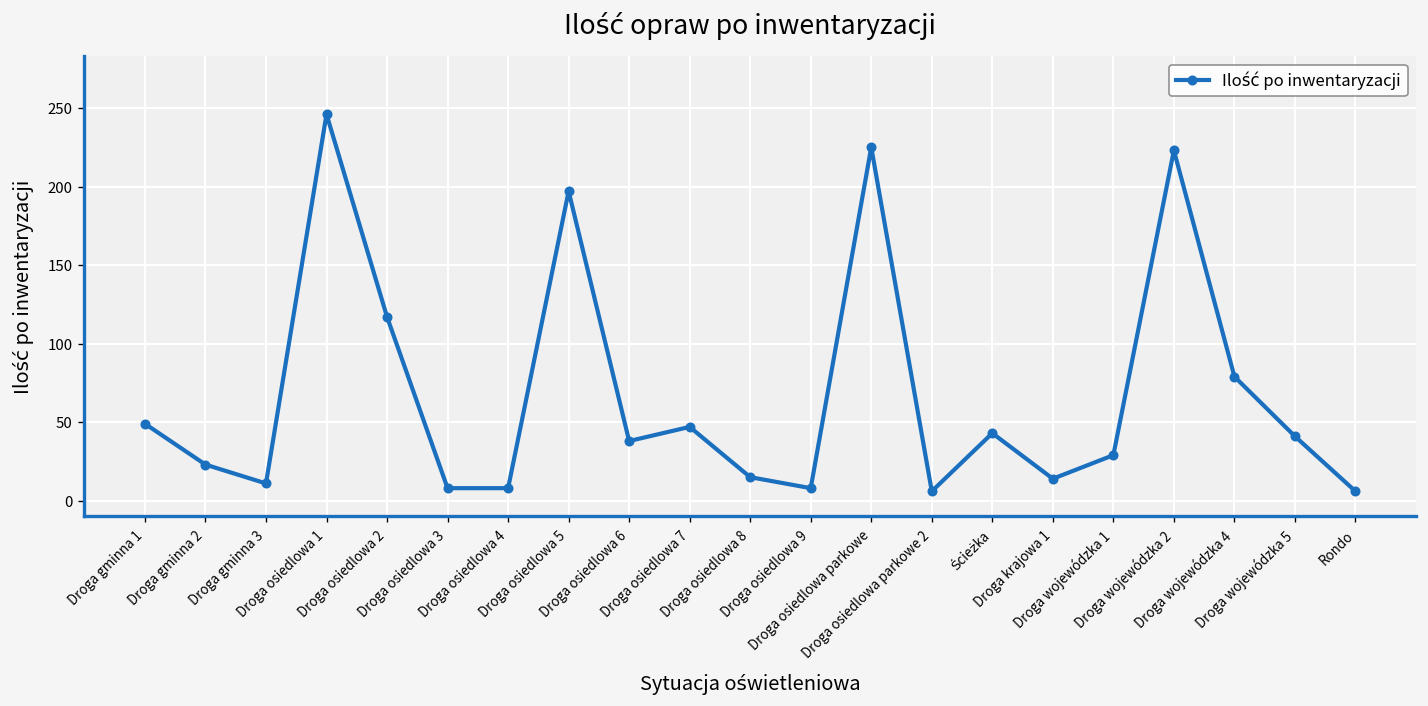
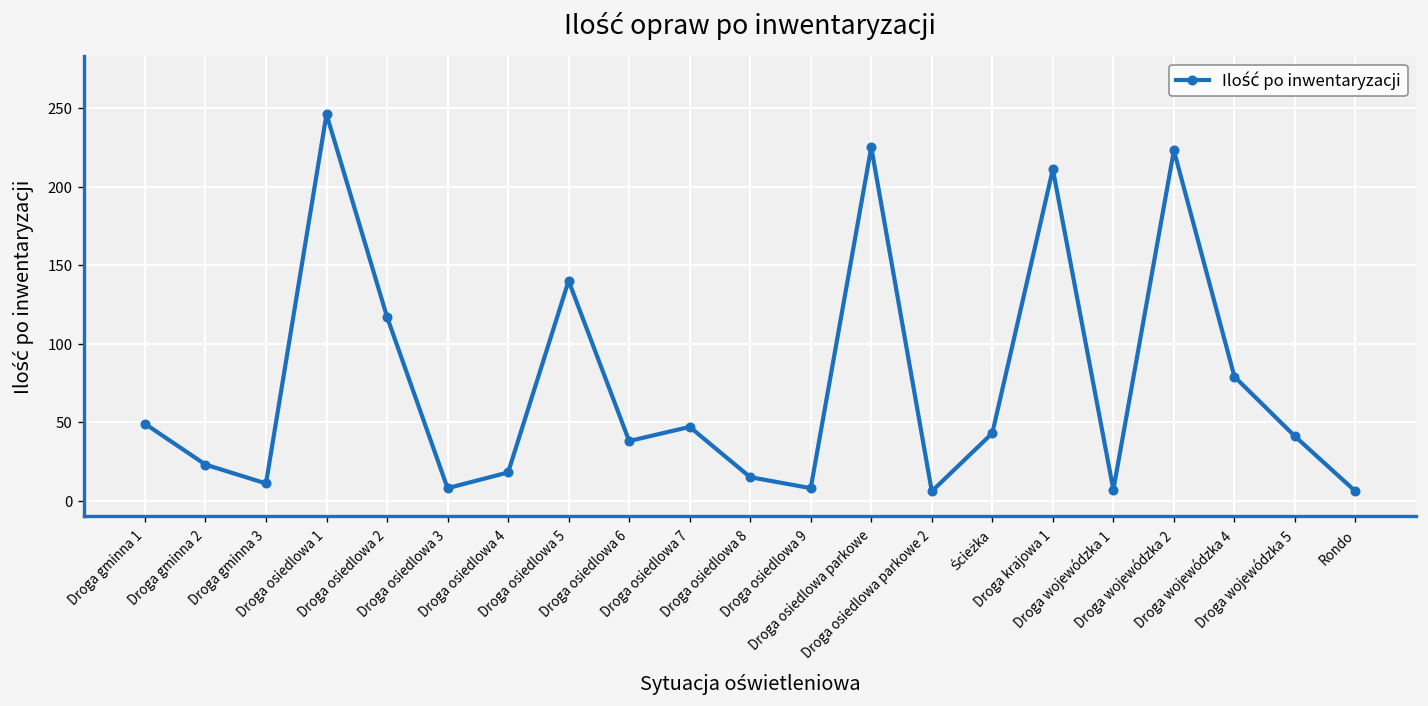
  {
    "Droga gminna 1": 49,
    "Droga gminna 2": 23,
    "Droga gminna 3": 11,
    "Droga osiedlowa 1": 246,
    "Droga osiedlowa 2": 117,
    "Droga osiedlowa 3": 8,
-   "Droga osiedlowa 4": 8,
-   "Droga osiedlowa 5": 197,
+   "Droga osiedlowa 4": 18,
+   "Droga osiedlowa 5": 140,
    "Droga osiedlowa 6": 38,
    "Droga osiedlowa 7": 47,
    "Droga osiedlowa 8": 15,
    "Droga osiedlowa 9": 8,
    "Droga osiedlowa parkowe": 225,
    "Droga osiedlowa parkowe 2": 6,
    "Ścieżka": 43,
-   "Droga krajowa 1": 14,
-   "Droga wojewódzka 1": 29,
+   "Droga krajowa 1": 211,
+   "Droga wojewódzka 1": 7,
    "Droga wojewódzka 2": 223,
    "Droga wojewódzka 4": 79,
    "Droga wojewódzka 5": 41,
    "Rondo": 6
  }
